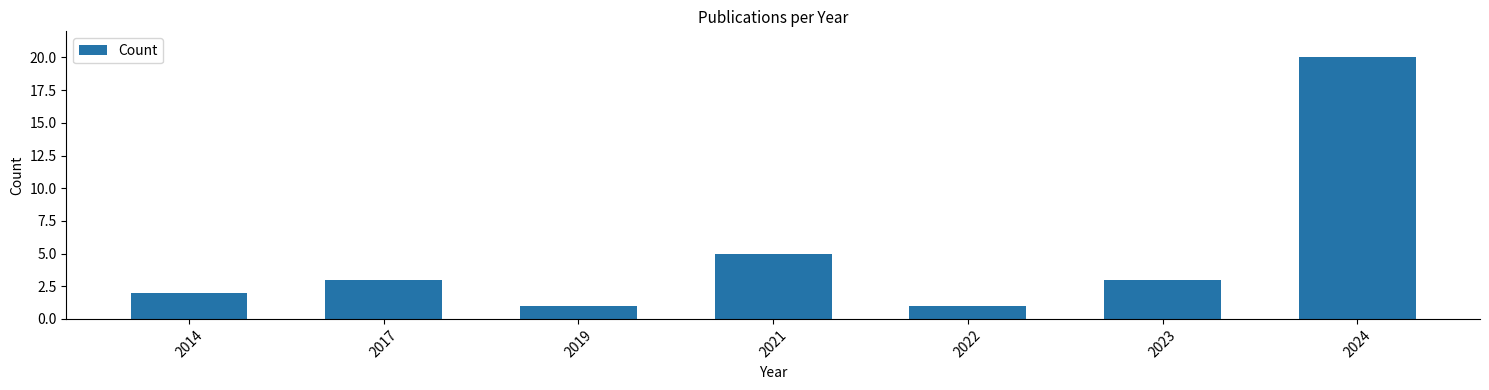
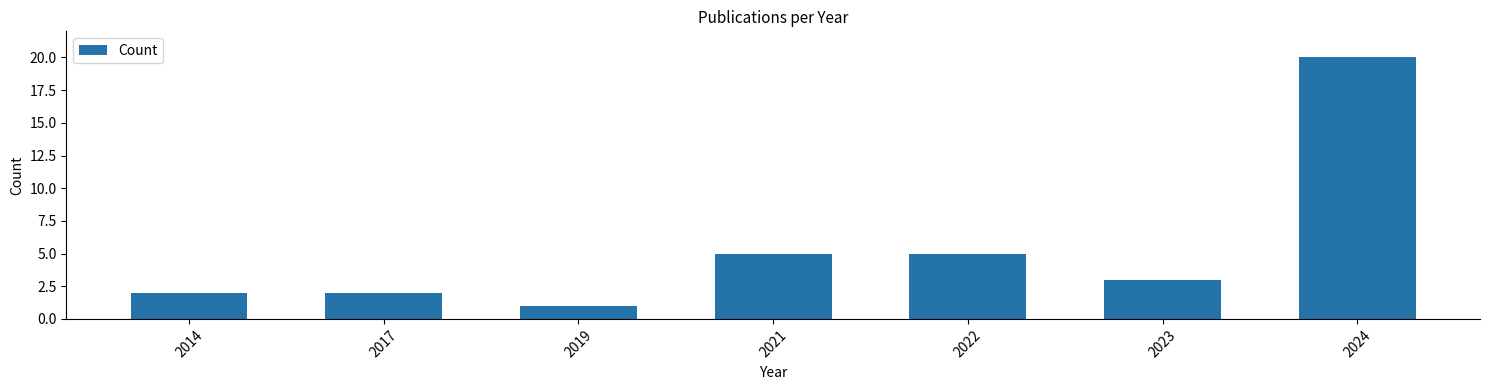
  {
    "2014": 2,
-   "2017": 3,
+   "2017": 2,
    "2019": 1,
    "2021": 5,
-   "2022": 1,
+   "2022": 5,
    "2023": 3,
    "2024": 20
  }
